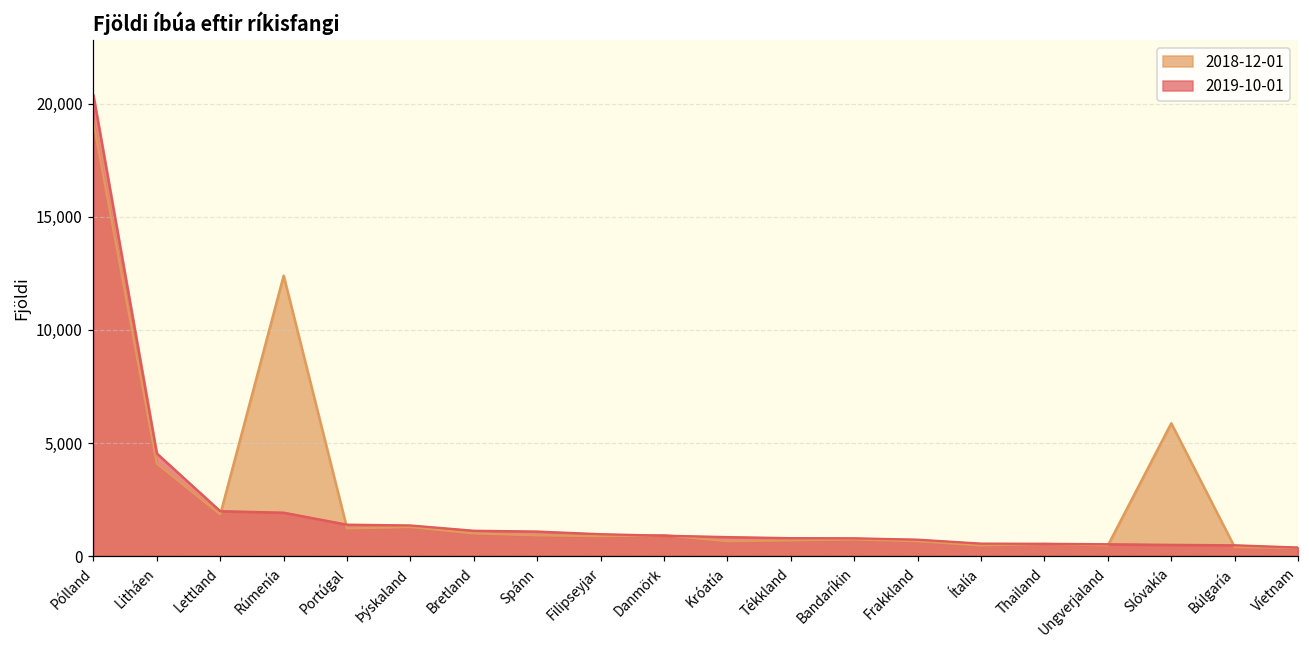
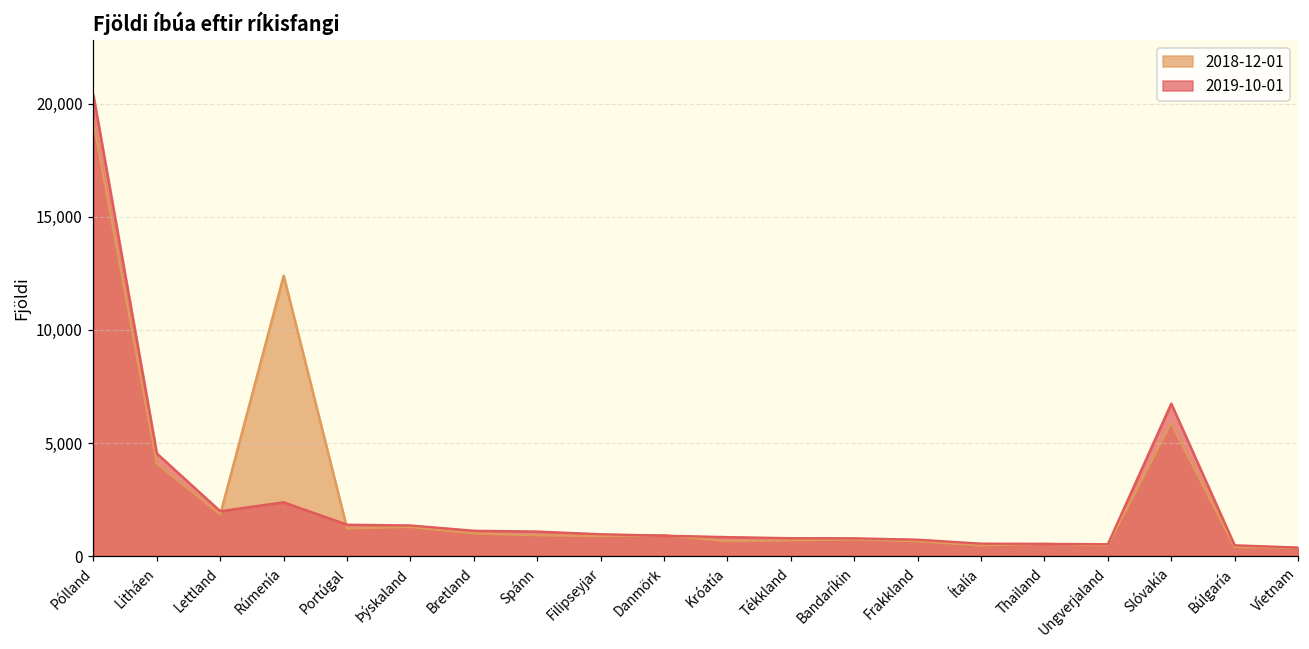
  {
    "2018-12-01": {
      "Pólland": "19,200",
      "Litháen": "4,100",
      "Lettland": "1,900",
      "Rúmenía": "12,400",
      "Portúgal": "1,200",
      "Spánn": "900",
      "Króatía": "700",
      "Slóvakía": "5,900"
    },
    "2019-10-01": {
      "Pólland": "20,400",
      "Litháen": "4,500",
      "Lettland": "2,000",
-     "Rúmenía": "1,900",
+     "Rúmenía": "2,400",
      "Portúgal": "1,400",
      "Spánn": "1,100",
      "Króatía": "800",
-     "Slóvakía": "500"
+     "Slóvakía": "6,700"
    }
  }
